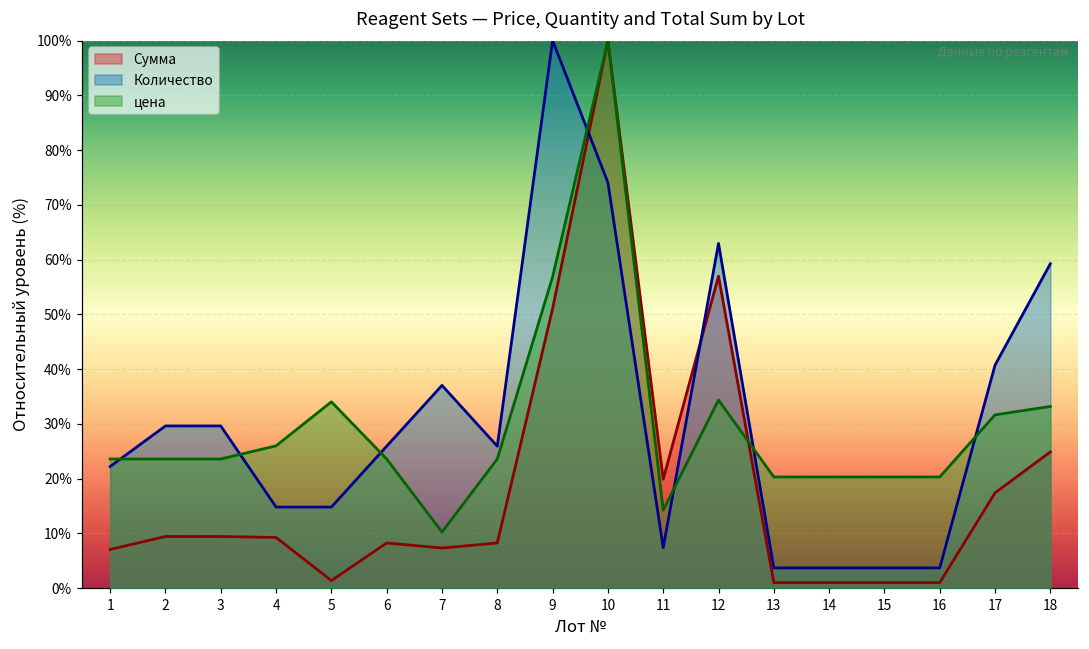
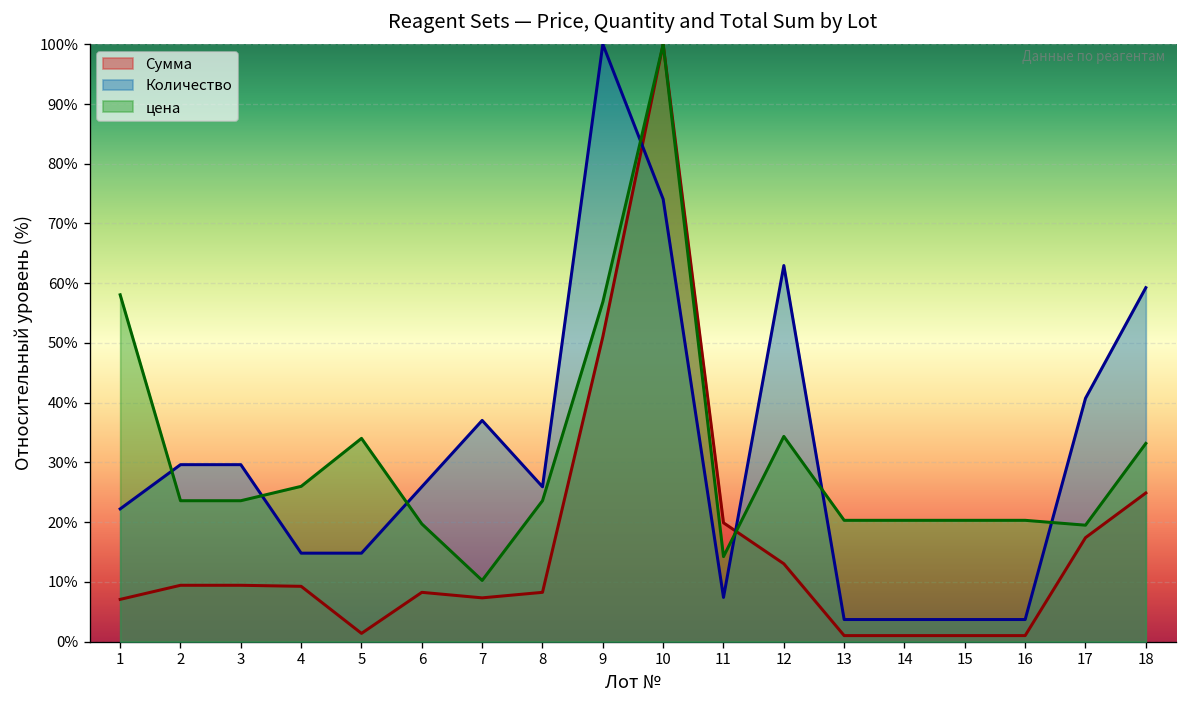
  {
    "Сумма": {
      "1": "7%",
      "2": "9%",
      "3": "9%",
      "4": "9%",
      "5": "1%",
      "6": "8%",
      "7": "7%",
      "8": "8%",
      "9": "51%",
      "11": "20%",
-     "12": "57%",
+     "12": "13%",
      "13": "1%",
      "14": "1%",
      "15": "1%",
      "16": "1%",
      "17": "17%",
      "18": "25%"
    },
    "Количество": {
      "1": "22%",
      "2": "30%",
      "3": "30%",
      "4": "15%",
      "5": "15%",
      "6": "26%",
      "7": "37%",
      "8": "26%",
      "9": "100%",
      "10": "74%",
      "11": "7%",
      "12": "63%",
      "13": "4%",
      "14": "4%",
      "15": "4%",
      "16": "4%",
      "17": "41%",
      "18": "59%"
    },
    "цена": {
-     "1": "24%",
+     "1": "58%",
      "2": "24%",
      "3": "24%",
      "4": "26%",
      "5": "34%",
-     "6": "24%",
+     "6": "20%",
      "7": "10%",
      "8": "24%",
      "9": "57%",
      "11": "14%",
      "12": "34%",
      "13": "20%",
      "14": "20%",
      "15": "20%",
      "16": "20%",
-     "17": "32%",
+     "17": "19%",
      "18": "33%"
    }
  }
